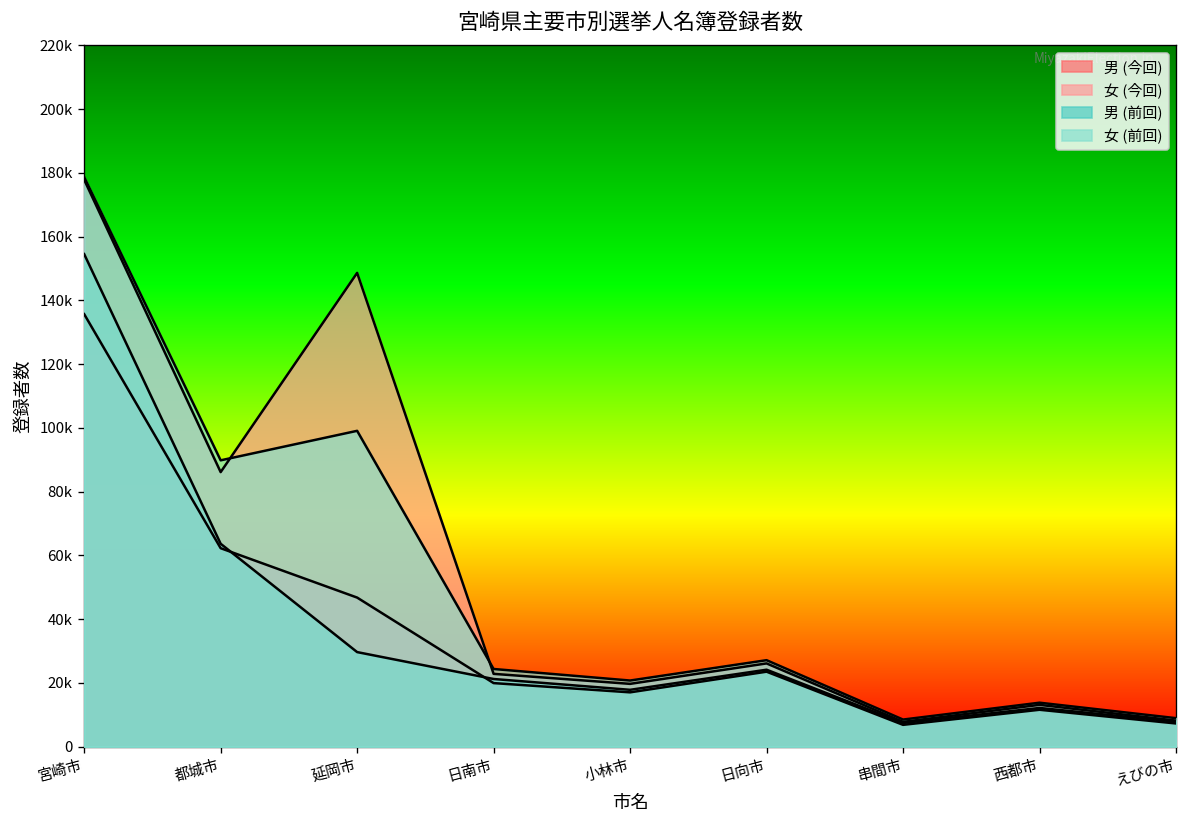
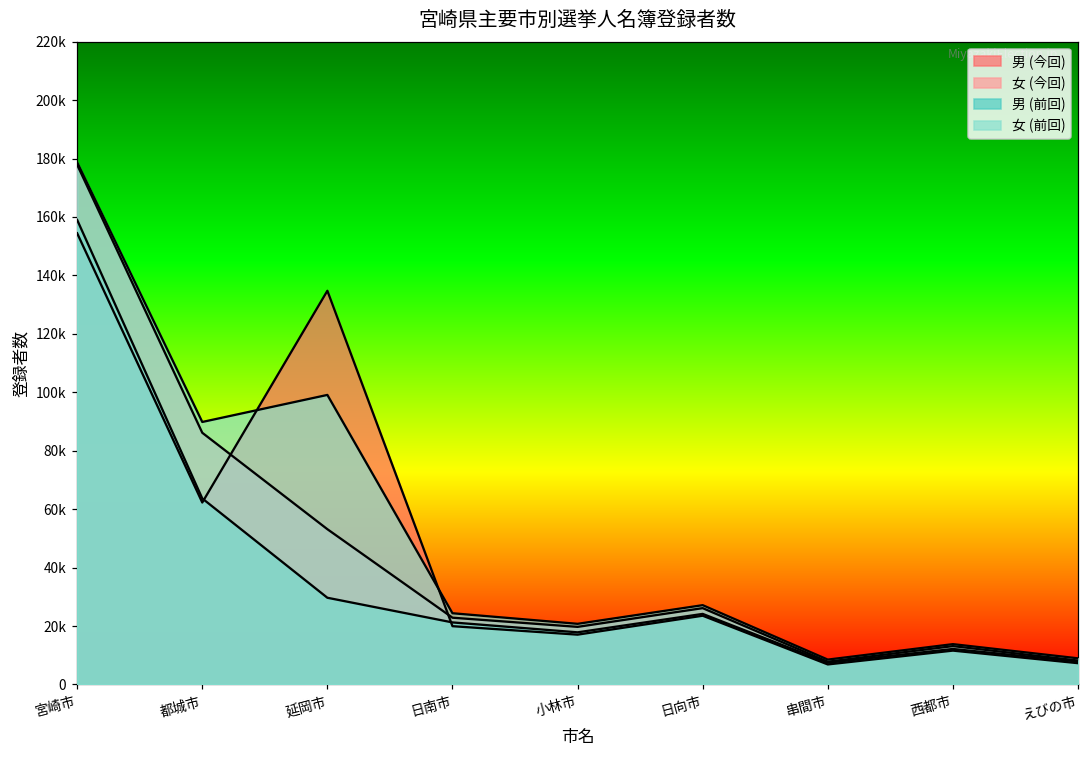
  {
    "男 (今回)": {
-     "宮崎市": 136000,
+     "宮崎市": 154000,
      "都城市": 62000,
-     "延岡市": 47000,
+     "延岡市": 135000,
      "日南市": 20000
    },
    "女 (今回)": {
      "都城市": 86000,
-     "延岡市": 149000,
+     "延岡市": 53000,
      "日南市": 23000,
      "小林市": 20000,
      "日向市": 26000
    },
    "男 (前回)": {
-     "宮崎市": 155000,
+     "宮崎市": 159000,
      "都城市": 64000,
      "延岡市": 30000,
      "日南市": 21000
    },
    "女 (前回)": {
      "都城市": 90000,
      "延岡市": 99000,
      "日南市": 24000,
      "小林市": 21000,
      "日向市": 27000
    }
  }
